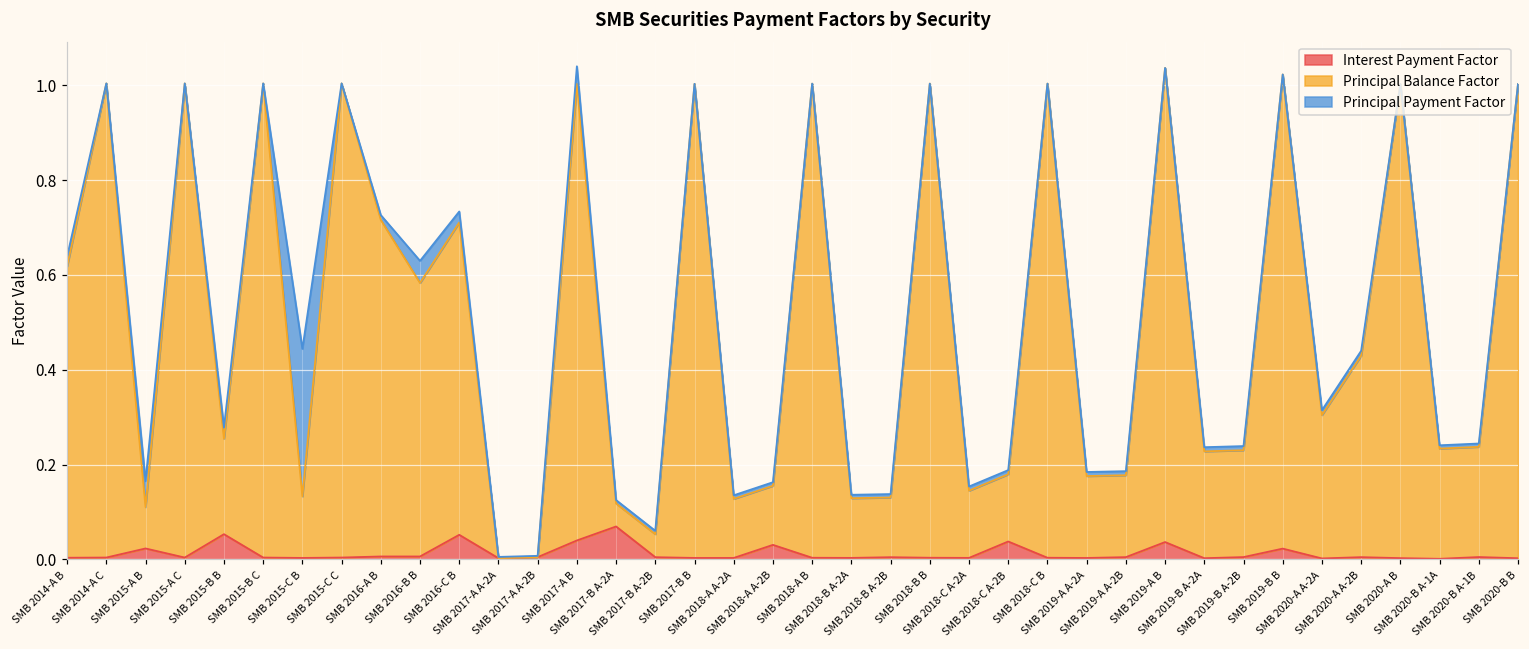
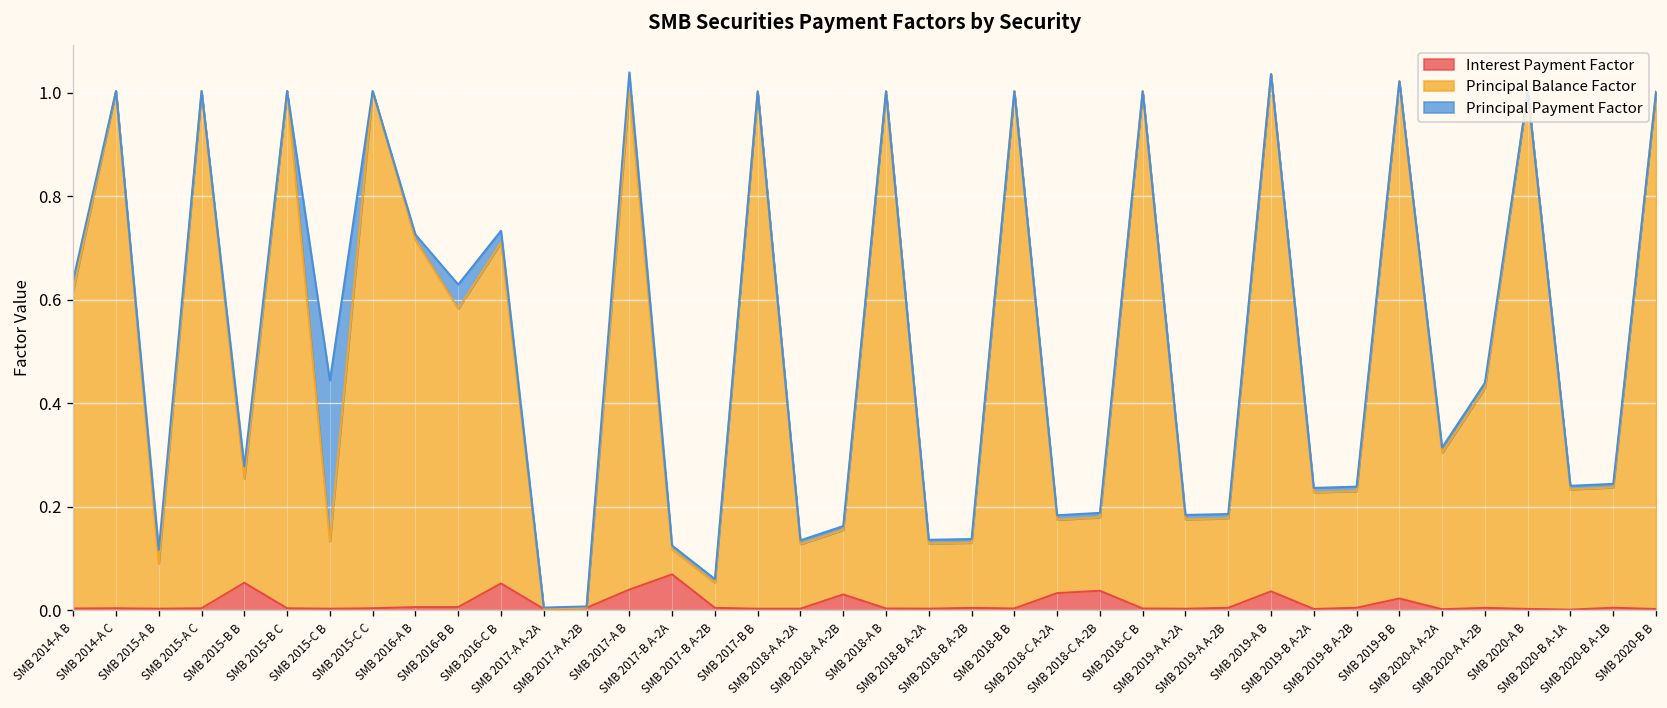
  {
    "Interest Payment Factor": {
      "SMB 2014-A B": 0.00,
      "SMB 2014-A C": 0.00,
-     "SMB 2015-A B": 0.02,
+     "SMB 2015-A B": 0.00,
      "SMB 2015-A C": 0.00,
      "SMB 2015-B B": 0.05,
      "SMB 2015-B C": 0.00,
      "SMB 2015-C B": 0.00,
      "SMB 2015-C C": 0.00,
      "SMB 2016-A B": 0.01,
      "SMB 2016-B B": 0.01,
      "SMB 2016-C B": 0.05,
      "SMB 2017-A B": 0.04,
      "SMB 2017-B A-2A": 0.07,
      "SMB 2017-B A-2B": 0.00,
      "SMB 2017-B B": 0.00,
      "SMB 2018-A A-2A": 0.00,
      "SMB 2018-A A-2B": 0.03,
      "SMB 2018-A B": 0.00,
      "SMB 2018-B A-2A": 0.00,
      "SMB 2018-B A-2B": 0.00,
      "SMB 2018-B B": 0.00,
-     "SMB 2018-C A-2A": 0.00,
+     "SMB 2018-C A-2A": 0.03,
      "SMB 2018-C A-2B": 0.04,
      "SMB 2018-C B": 0.00,
      "SMB 2019-A A-2A": 0.00,
      "SMB 2019-A A-2B": 0.00,
      "SMB 2019-A B": 0.04,
      "SMB 2019-B A-2A": 0.00,
      "SMB 2019-B A-2B": 0.00,
      "SMB 2019-B B": 0.02,
      "SMB 2020-A A-2A": 0.00,
      "SMB 2020-A A-2B": 0.00,
      "SMB 2020-A B": 0.00,
      "SMB 2020-B A-1A": 0.00,
      "SMB 2020-B A-1B": 0.00,
      "SMB 2020-B B": 0.00
    },
    "Principal Balance Factor": {
      "SMB 2014-A B": 0.61,
      "SMB 2015-A B": 0.09,
      "SMB 2015-B B": 0.20,
      "SMB 2015-C B": 0.13,
      "SMB 2016-A B": 0.71,
      "SMB 2016-B B": 0.58,
      "SMB 2016-C B": 0.66,
      "SMB 2017-A B": 0.96,
      "SMB 2017-B A-2A": 0.05,
      "SMB 2017-B A-2B": 0.05,
      "SMB 2018-A A-2A": 0.12,
      "SMB 2018-A A-2B": 0.12,
      "SMB 2018-B A-2A": 0.13,
      "SMB 2018-B A-2B": 0.13,
      "SMB 2018-C A-2A": 0.14,
      "SMB 2018-C A-2B": 0.14,
      "SMB 2019-A A-2A": 0.17,
      "SMB 2019-A A-2B": 0.17,
      "SMB 2019-B A-2A": 0.23,
      "SMB 2019-B A-2B": 0.23,
      "SMB 2020-A A-2A": 0.30,
      "SMB 2020-A A-2B": 0.42,
      "SMB 2020-B A-1A": 0.23,
      "SMB 2020-B A-1B": 0.23
    },
    "Principal Payment Factor": {
      "SMB 2014-A B": 0.02,
-     "SMB 2015-A B": 0.05,
+     "SMB 2015-A B": 0.03,
      "SMB 2015-B B": 0.02,
      "SMB 2015-C B": 0.31,
      "SMB 2016-A B": 0.01,
      "SMB 2016-B B": 0.05,
      "SMB 2016-C B": 0.02,
      "SMB 2017-A B": 0.04,
      "SMB 2017-B A-2A": 0.01,
      "SMB 2017-B A-2B": 0.01,
      "SMB 2018-A A-2A": 0.01,
      "SMB 2018-A A-2B": 0.01,
      "SMB 2018-B A-2A": 0.01,
      "SMB 2018-B A-2B": 0.01,
      "SMB 2018-C A-2A": 0.01,
      "SMB 2018-C A-2B": 0.01,
      "SMB 2019-A A-2A": 0.01,
      "SMB 2019-A A-2B": 0.01,
      "SMB 2019-B A-2A": 0.01,
      "SMB 2019-B A-2B": 0.01,
      "SMB 2020-A A-2A": 0.01,
      "SMB 2020-A A-2B": 0.01,
      "SMB 2020-B A-1A": 0.01,
      "SMB 2020-B A-1B": 0.01
    }
  }
